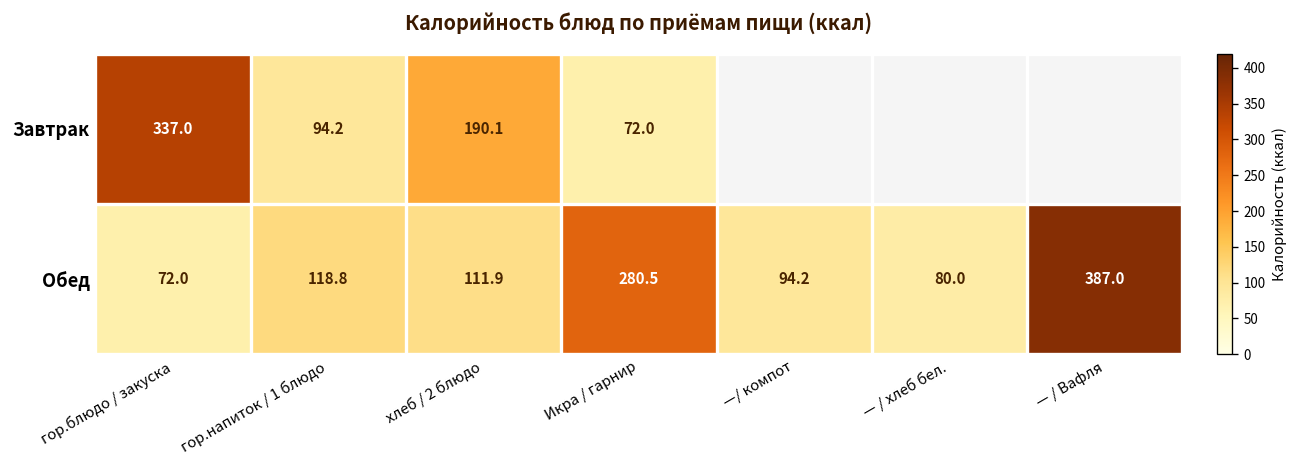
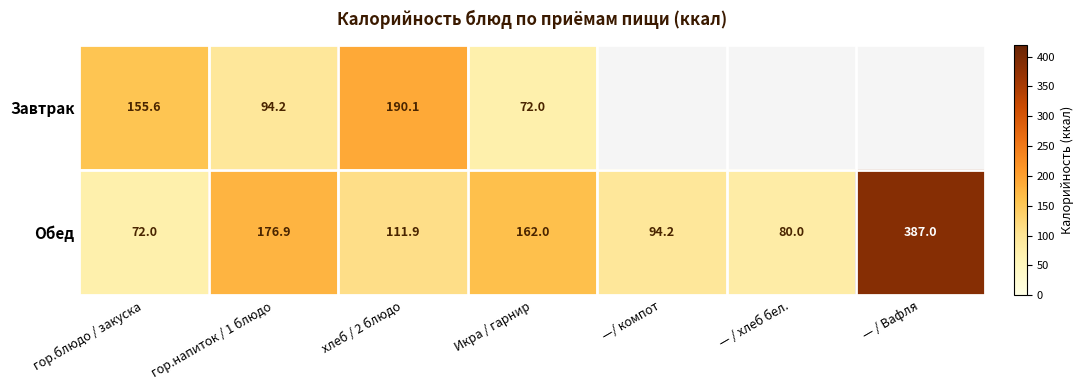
  {
    "Завтрак": {
-     "гор.блюдо / закуска": 337.0,
+     "гор.блюдо / закуска": 155.6,
      "гор.напиток / 1 блюдо": 94.2,
      "хлеб / 2 блюдо": 190.1,
      "Икра / гарнир": 72.0
    },
    "Обед": {
      "гор.блюдо / закуска": 72.0,
-     "гор.напиток / 1 блюдо": 118.8,
+     "гор.напиток / 1 блюдо": 176.9,
      "хлеб / 2 блюдо": 111.9,
-     "Икра / гарнир": 280.5,
+     "Икра / гарнир": 162.0,
      "—/ компот": 94.2,
      "— / хлеб бел.": 80.0,
      "— / Вафля": 387.0
    }
  }
